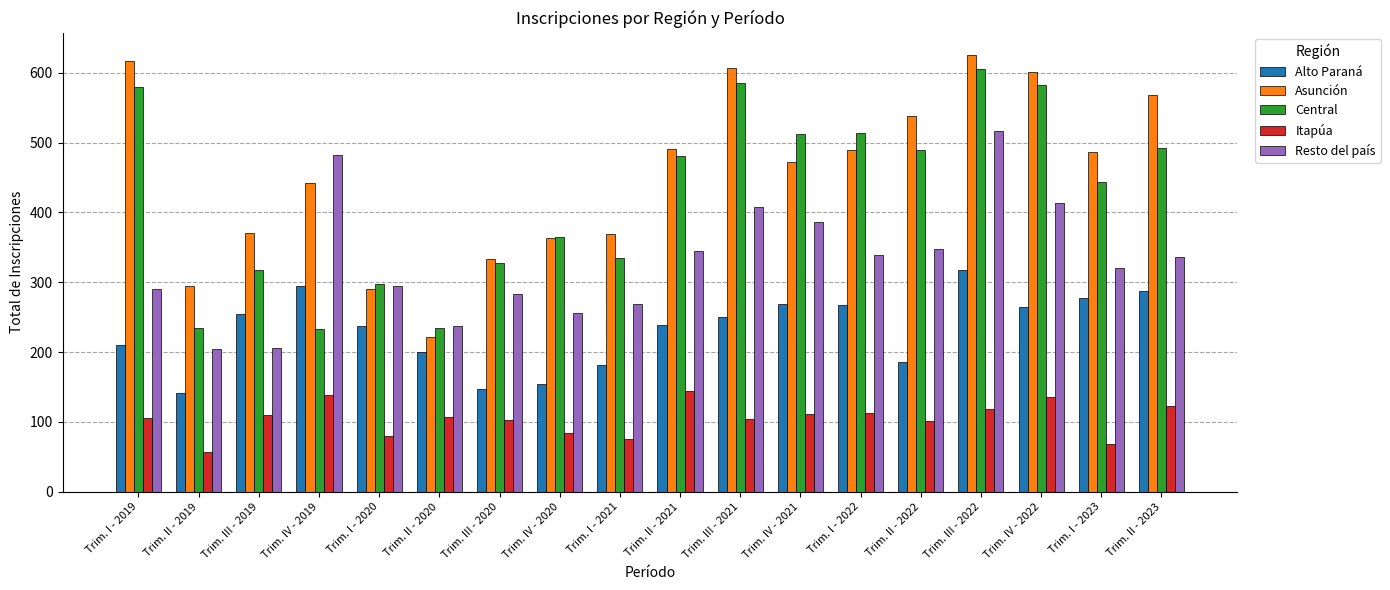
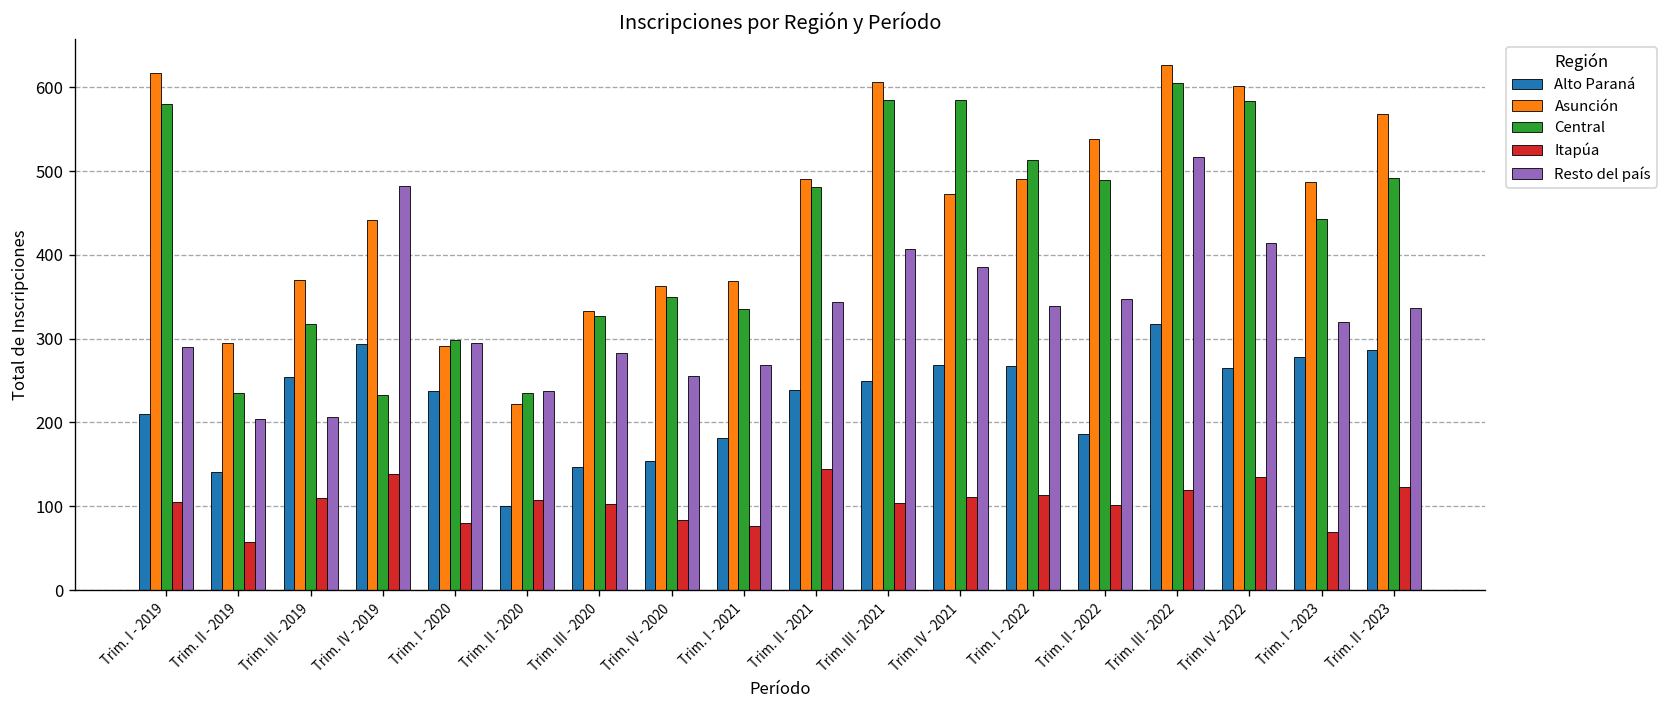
  {
    "Alto Paraná": {
      "Trim. I - 2019": 210,
      "Trim. II - 2019": 140,
      "Trim. III - 2019": 250,
      "Trim. IV - 2019": 290,
      "Trim. I - 2020": 240,
-     "Trim. II - 2020": 200,
+     "Trim. II - 2020": 100,
      "Trim. III - 2020": 150,
      "Trim. IV - 2020": 150,
      "Trim. I - 2021": 180,
      "Trim. II - 2021": 240,
      "Trim. III - 2021": 250,
      "Trim. IV - 2021": 270,
      "Trim. I - 2022": 270,
      "Trim. II - 2022": 190,
      "Trim. III - 2022": 320,
      "Trim. IV - 2022": 270,
      "Trim. I - 2023": 280,
      "Trim. II - 2023": 290
    },
    "Asunción": {
      "Trim. I - 2019": 620,
      "Trim. II - 2019": 300,
      "Trim. III - 2019": 370,
      "Trim. IV - 2019": 440,
      "Trim. I - 2020": 290,
      "Trim. II - 2020": 220,
      "Trim. III - 2020": 330,
      "Trim. IV - 2020": 360,
      "Trim. I - 2021": 370,
      "Trim. II - 2021": 490,
      "Trim. III - 2021": 610,
      "Trim. IV - 2021": 470,
      "Trim. I - 2022": 490,
      "Trim. II - 2022": 540,
      "Trim. III - 2022": 630,
      "Trim. IV - 2022": 600,
      "Trim. I - 2023": 490,
      "Trim. II - 2023": 570
    },
    "Central": {
      "Trim. I - 2019": 580,
      "Trim. II - 2019": 240,
      "Trim. III - 2019": 320,
      "Trim. IV - 2019": 230,
      "Trim. I - 2020": 300,
      "Trim. II - 2020": 240,
      "Trim. III - 2020": 330,
-     "Trim. IV - 2020": 370,
+     "Trim. IV - 2020": 350,
      "Trim. I - 2021": 340,
      "Trim. II - 2021": 480,
      "Trim. III - 2021": 590,
-     "Trim. IV - 2021": 510,
+     "Trim. IV - 2021": 590,
      "Trim. I - 2022": 510,
      "Trim. II - 2022": 490,
      "Trim. III - 2022": 610,
      "Trim. IV - 2022": 580,
      "Trim. I - 2023": 440,
      "Trim. II - 2023": 490
    },
    "Itapúa": {
      "Trim. I - 2019": 110,
      "Trim. II - 2019": 60,
      "Trim. III - 2019": 110,
      "Trim. IV - 2019": 140,
      "Trim. I - 2020": 80,
      "Trim. II - 2020": 110,
      "Trim. III - 2020": 100,
      "Trim. IV - 2020": 80,
      "Trim. I - 2021": 80,
      "Trim. II - 2021": 140,
      "Trim. III - 2021": 100,
      "Trim. IV - 2021": 110,
      "Trim. I - 2022": 110,
      "Trim. II - 2022": 100,
      "Trim. III - 2022": 120,
      "Trim. IV - 2022": 140,
      "Trim. I - 2023": 70,
      "Trim. II - 2023": 120
    },
    "Resto del país": {
      "Trim. I - 2019": 290,
      "Trim. II - 2019": 200,
      "Trim. III - 2019": 210,
      "Trim. IV - 2019": 480,
      "Trim. I - 2020": 300,
      "Trim. II - 2020": 240,
      "Trim. III - 2020": 280,
      "Trim. IV - 2020": 260,
      "Trim. I - 2021": 270,
      "Trim. II - 2021": 340,
      "Trim. III - 2021": 410,
      "Trim. IV - 2021": 390,
      "Trim. I - 2022": 340,
      "Trim. II - 2022": 350,
      "Trim. III - 2022": 520,
      "Trim. IV - 2022": 410,
      "Trim. I - 2023": 320,
      "Trim. II - 2023": 340
    }
  }
